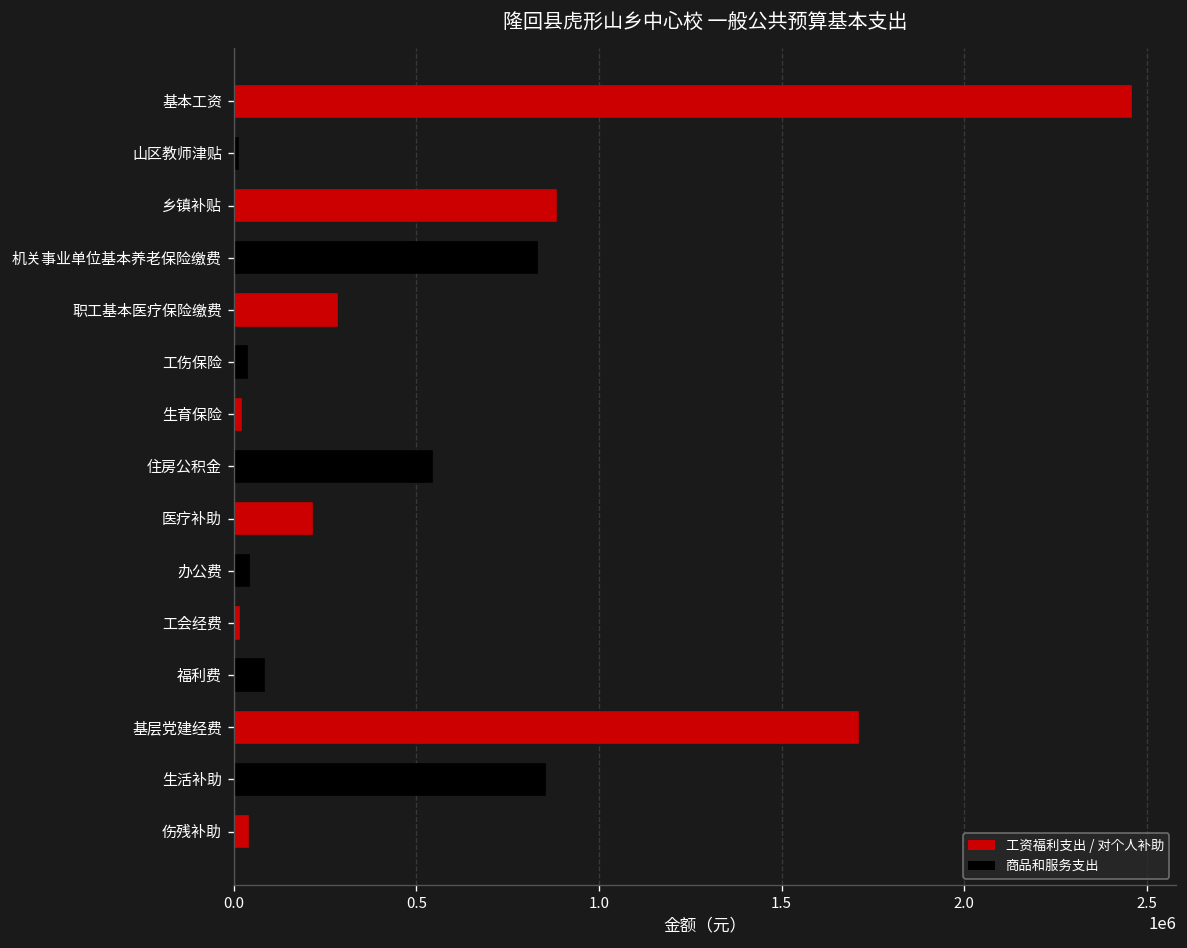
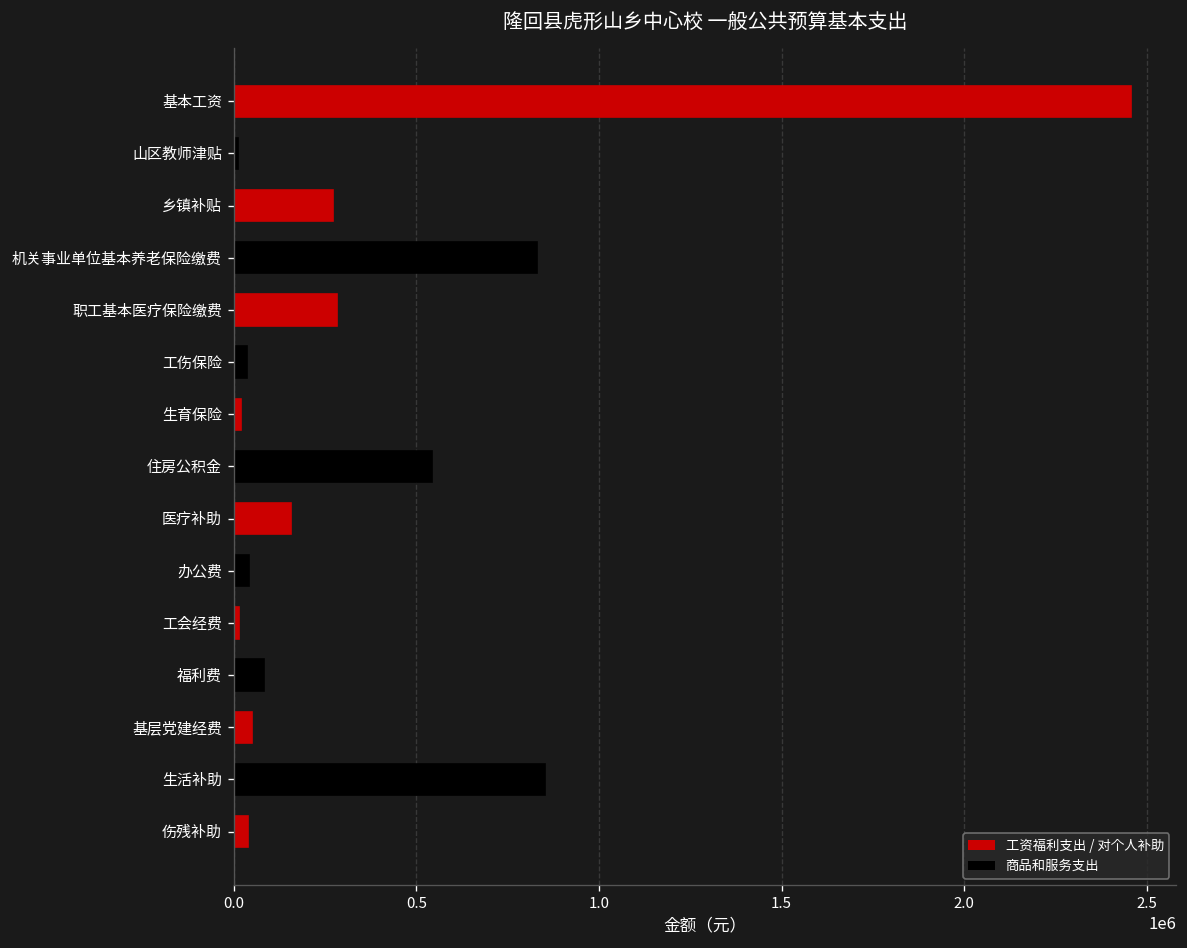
  {
    "基本工资": 2460000,
    "山区教师津贴": 10000,
-   "乡镇补贴": 880000,
+   "乡镇补贴": 270000,
    "机关事业单位基本养老保险缴费": 830000,
    "职工基本医疗保险缴费": 280000,
    "工伤保险": 40000,
    "生育保险": 20000,
    "住房公积金": 540000,
-   "医疗补助": 210000,
+   "医疗补助": 160000,
    "办公费": 40000,
    "工会经费": 20000,
    "福利费": 80000,
-   "基层党建经费": 1710000,
+   "基层党建经费": 50000,
    "生活补助": 850000,
    "伤残补助": 40000
  }
